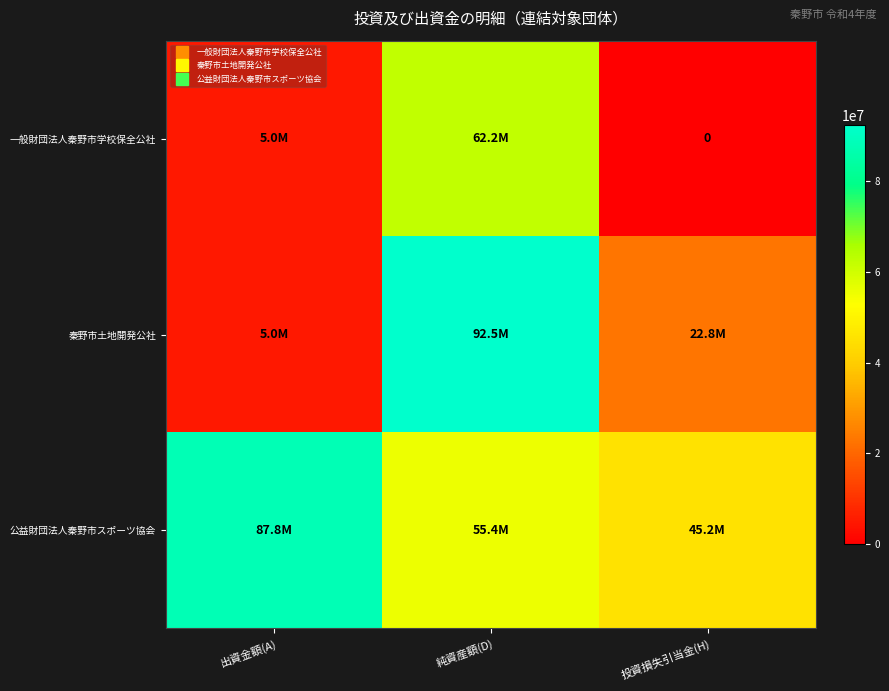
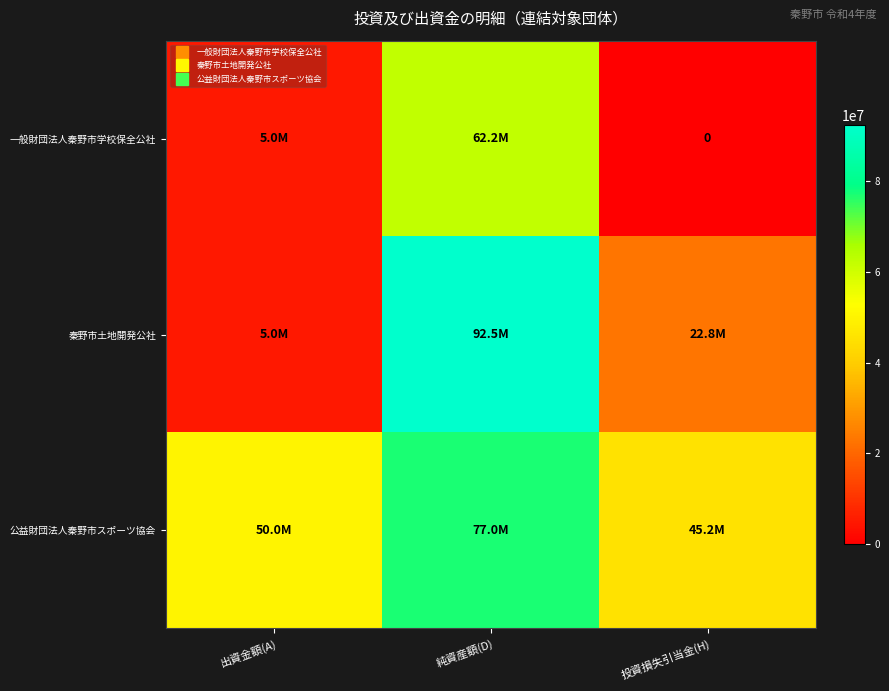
  {
    "一般財団法人秦野市学校保全公社": {
      "出資金額(A)": "5.0M",
      "純資産額(D)": "62.2M",
      "投資損失引当金(H)": "0"
    },
    "秦野市土地開発公社": {
      "出資金額(A)": "5.0M",
      "純資産額(D)": "92.5M",
      "投資損失引当金(H)": "22.8M"
    },
    "公益財団法人秦野市スポーツ協会": {
-     "出資金額(A)": "87.8M",
-     "純資産額(D)": "55.4M",
+     "出資金額(A)": "50.0M",
+     "純資産額(D)": "77.0M",
      "投資損失引当金(H)": "45.2M"
    }
  }
